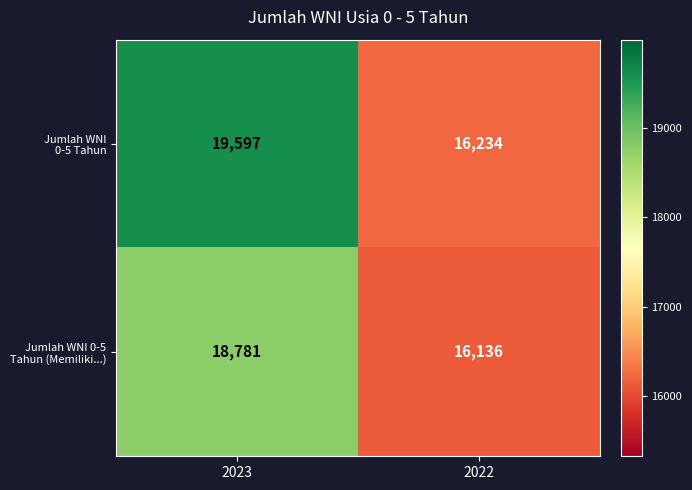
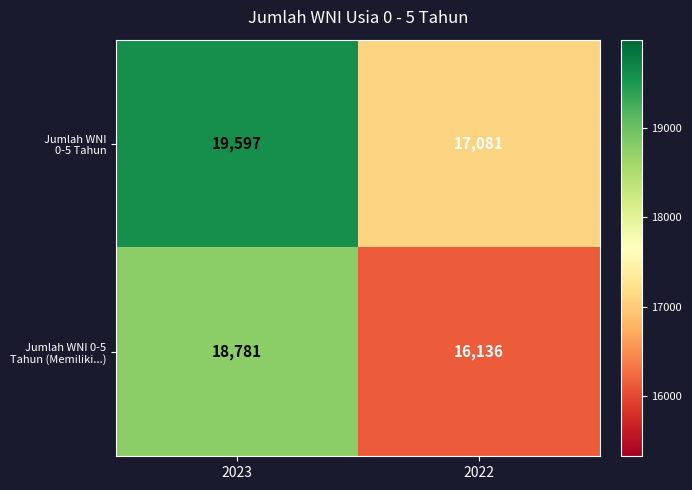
  {
    "Jumlah WNI 0-5 Tahun": {
      "2023": "19,597",
-     "2022": "16,234"
+     "2022": "17,081"
    },
    "Jumlah WNI 0-5 Tahun (Memiliki...)": {
      "2023": "18,781",
      "2022": "16,136"
    }
  }
